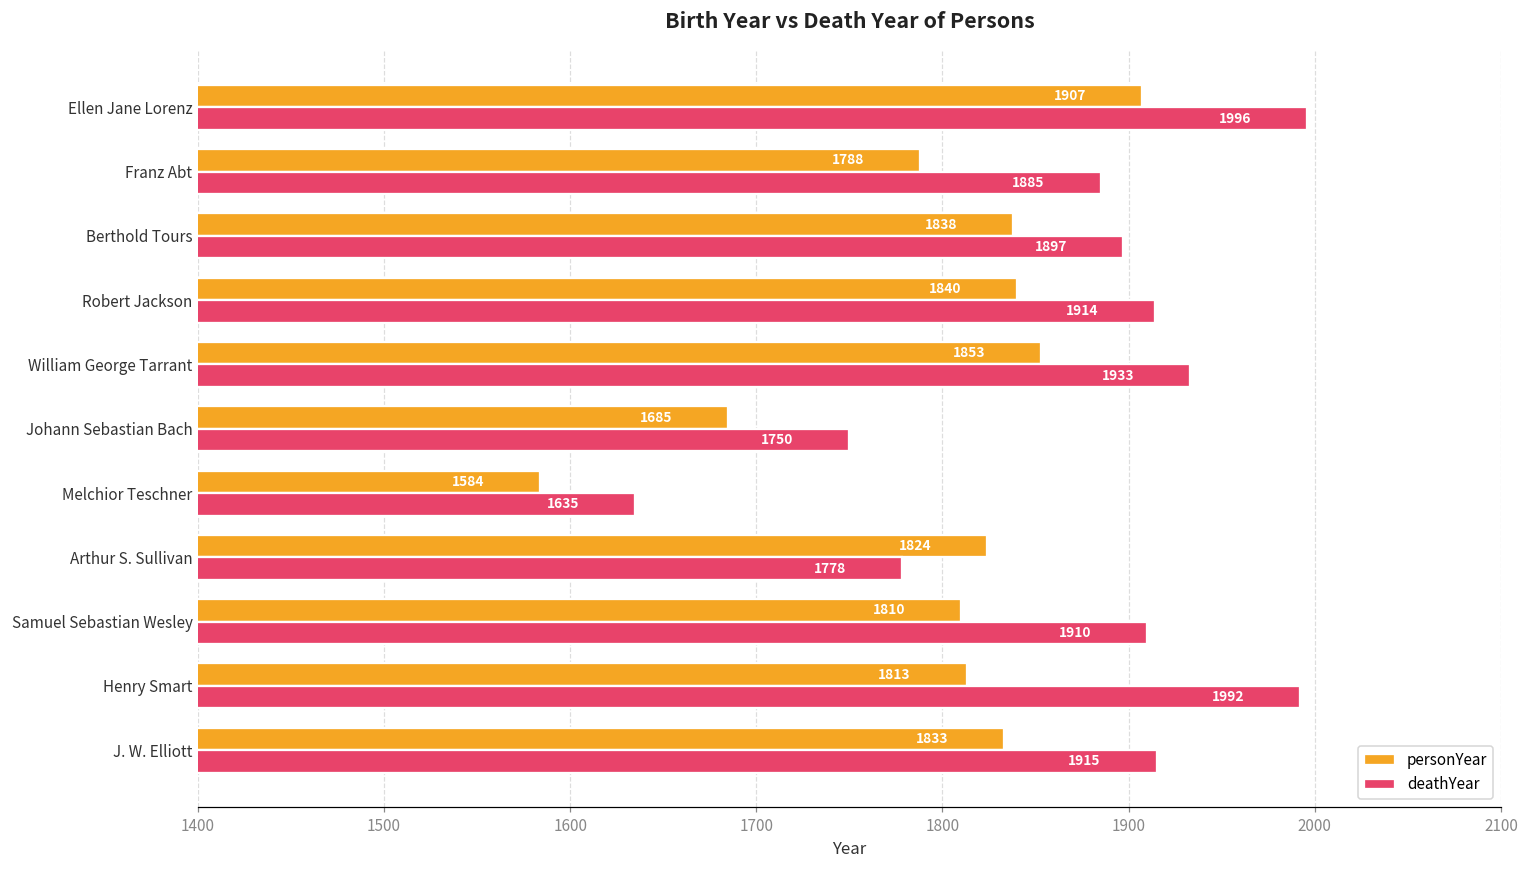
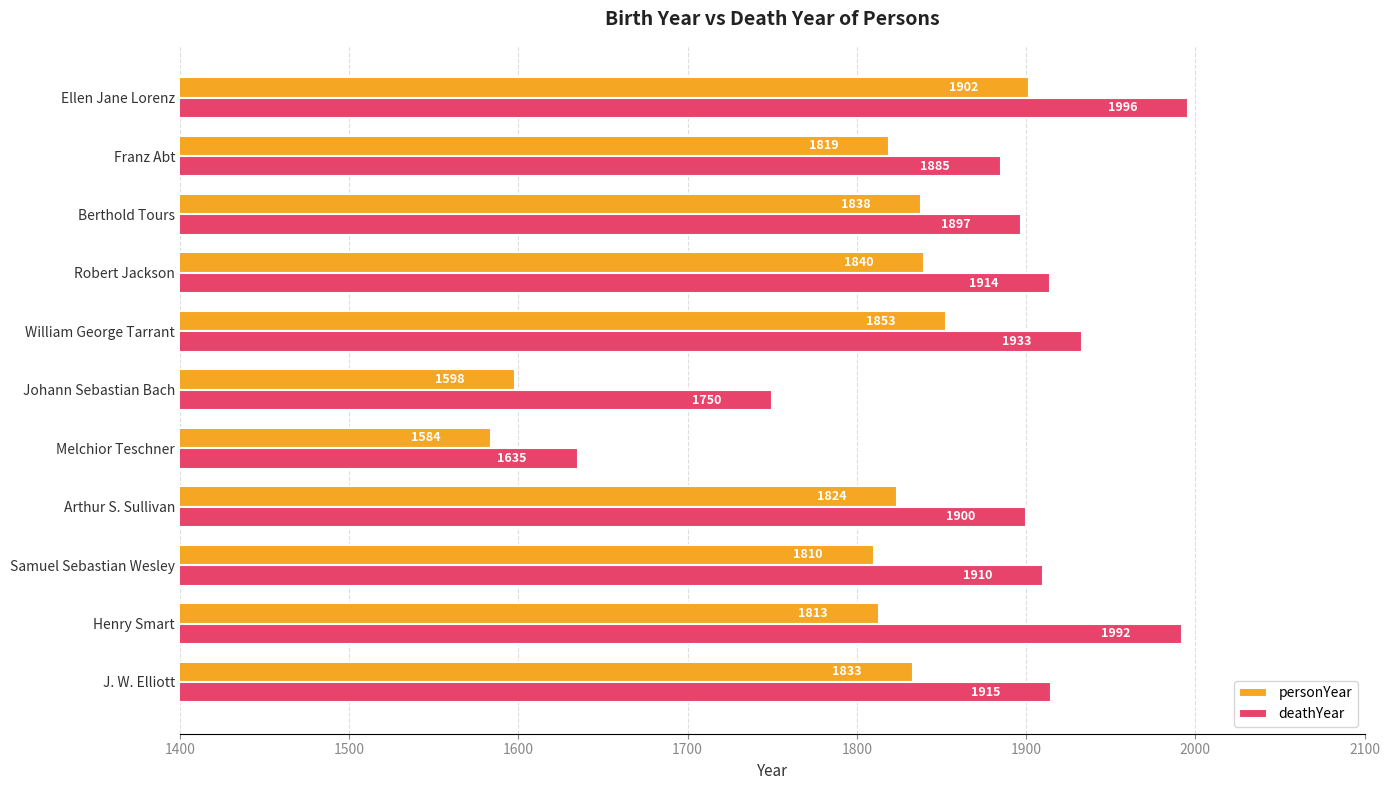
  {
    "personYear": {
-     "Ellen Jane Lorenz": 1907,
-     "Franz Abt": 1788,
+     "Ellen Jane Lorenz": 1902,
+     "Franz Abt": 1819,
      "Berthold Tours": 1838,
      "Robert Jackson": 1840,
      "William George Tarrant": 1853,
-     "Johann Sebastian Bach": 1685,
+     "Johann Sebastian Bach": 1598,
      "Melchior Teschner": 1584,
      "Arthur S. Sullivan": 1824,
      "Samuel Sebastian Wesley": 1810,
      "Henry Smart": 1813,
      "J. W. Elliott": 1833
    },
    "deathYear": {
      "Ellen Jane Lorenz": 1996,
      "Franz Abt": 1885,
      "Berthold Tours": 1897,
      "Robert Jackson": 1914,
      "William George Tarrant": 1933,
      "Johann Sebastian Bach": 1750,
      "Melchior Teschner": 1635,
-     "Arthur S. Sullivan": 1778,
+     "Arthur S. Sullivan": 1900,
      "Samuel Sebastian Wesley": 1910,
      "Henry Smart": 1992,
      "J. W. Elliott": 1915
    }
  }
